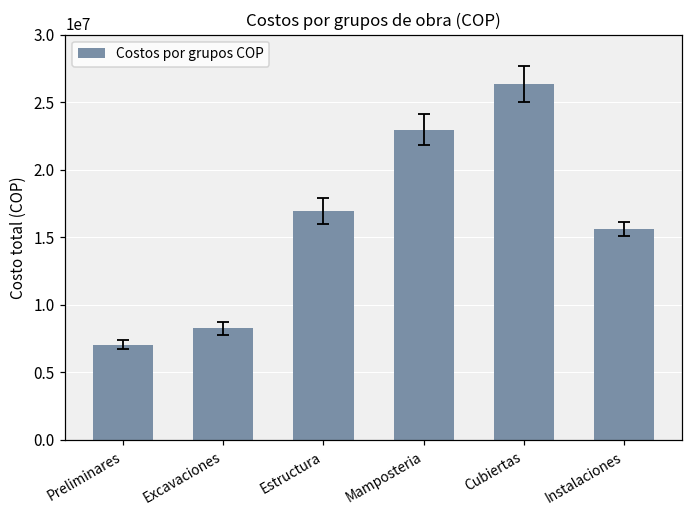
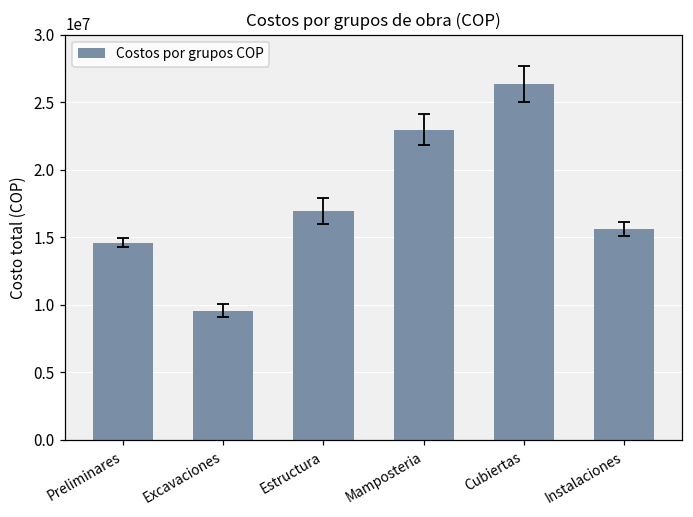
  {
    "Costos por grupos COP": {
-     "Preliminares": 7100000,
-     "Excavaciones": 8300000,
+     "Preliminares": 14600000,
+     "Excavaciones": 9600000,
      "Estructura": 16900000,
      "Mamposteria": 23000000,
      "Cubiertas": 26400000,
      "Instalaciones": 15600000
    }
  }
